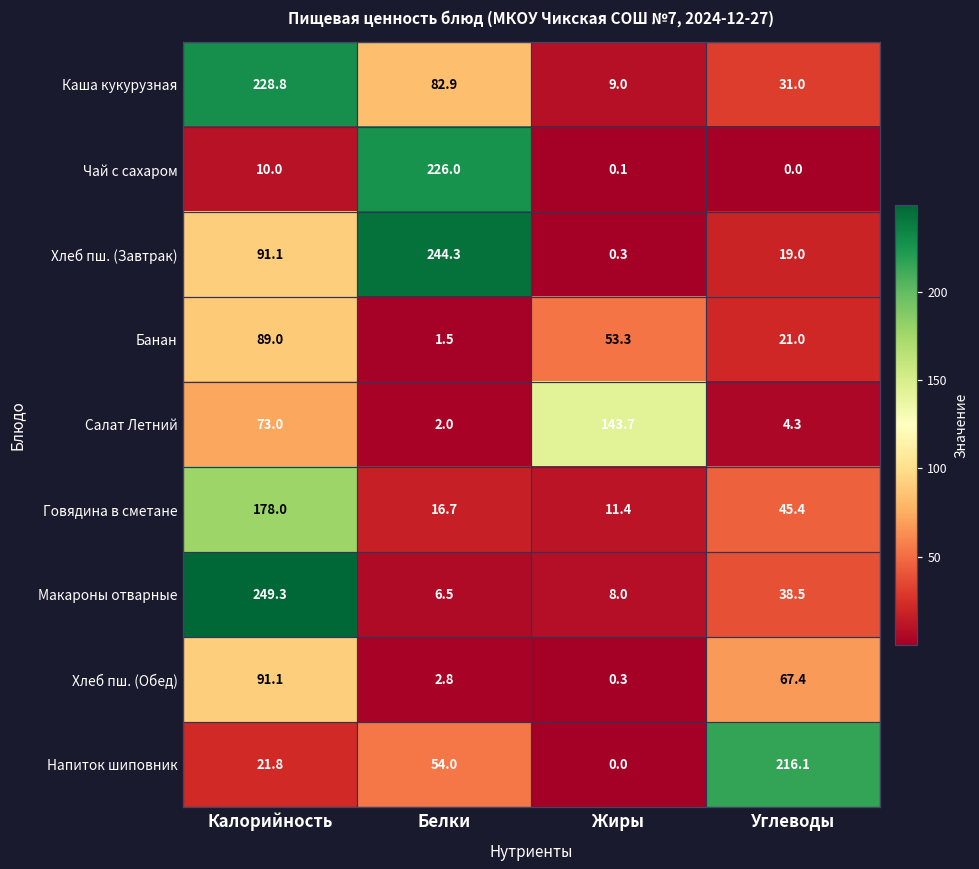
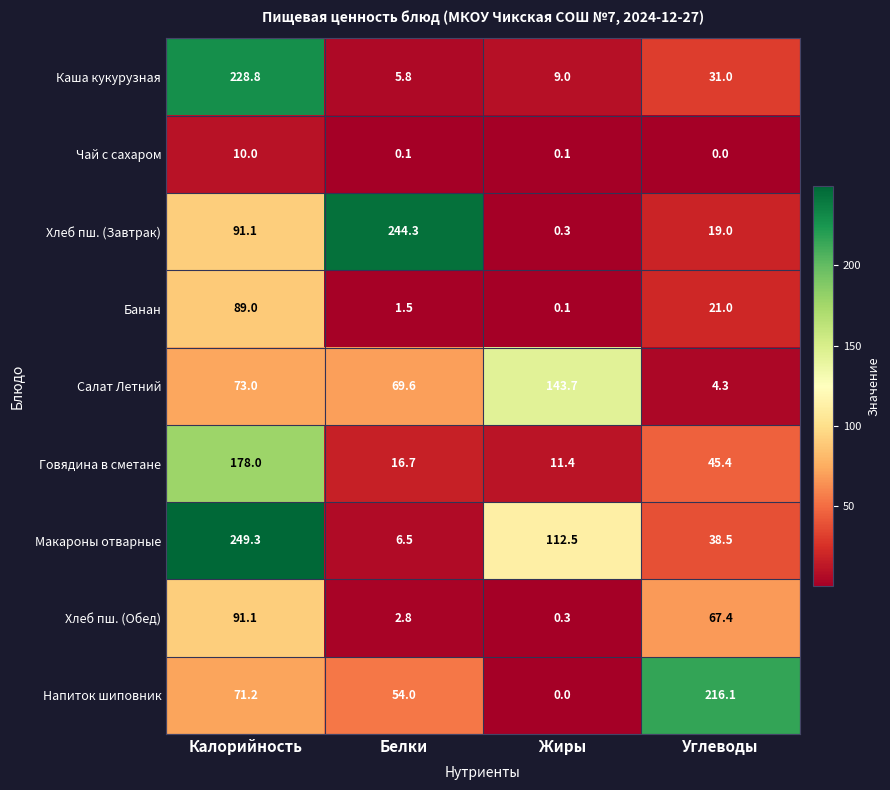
  {
    "Каша кукурузная": {
      "Калорийность": 228.8,
-     "Белки": 82.9,
+     "Белки": 5.8,
      "Жиры": 9.0,
      "Углеводы": 31.0
    },
    "Чай с сахаром": {
      "Калорийность": 10.0,
-     "Белки": 226.0,
+     "Белки": 0.1,
      "Жиры": 0.1,
      "Углеводы": 0.0
    },
    "Хлеб пш. (Завтрак)": {
      "Калорийность": 91.1,
      "Белки": 244.3,
      "Жиры": 0.3,
      "Углеводы": 19.0
    },
    "Банан": {
      "Калорийность": 89.0,
      "Белки": 1.5,
-     "Жиры": 53.3,
+     "Жиры": 0.1,
      "Углеводы": 21.0
    },
    "Салат Летний": {
      "Калорийность": 73.0,
-     "Белки": 2.0,
+     "Белки": 69.6,
      "Жиры": 143.7,
      "Углеводы": 4.3
    },
    "Говядина в сметане": {
      "Калорийность": 178.0,
      "Белки": 16.7,
      "Жиры": 11.4,
      "Углеводы": 45.4
    },
    "Макароны отварные": {
      "Калорийность": 249.3,
      "Белки": 6.5,
-     "Жиры": 8.0,
+     "Жиры": 112.5,
      "Углеводы": 38.5
    },
    "Хлеб пш. (Обед)": {
      "Калорийность": 91.1,
      "Белки": 2.8,
      "Жиры": 0.3,
      "Углеводы": 67.4
    },
    "Напиток шиповник": {
-     "Калорийность": 21.8,
+     "Калорийность": 71.2,
      "Белки": 54.0,
      "Жиры": 0.0,
      "Углеводы": 216.1
    }
  }
